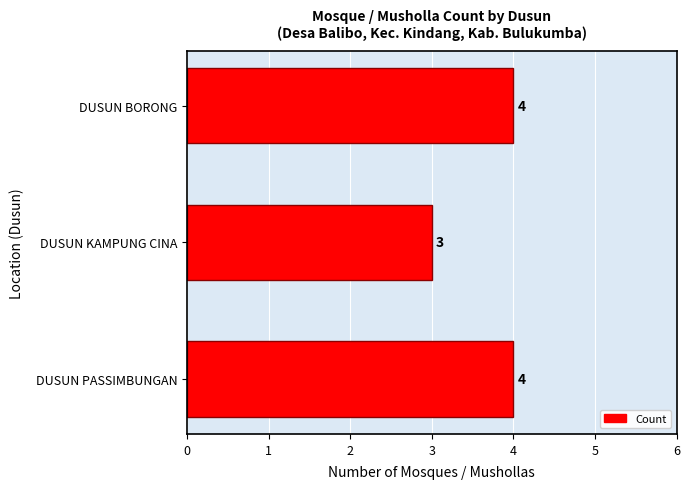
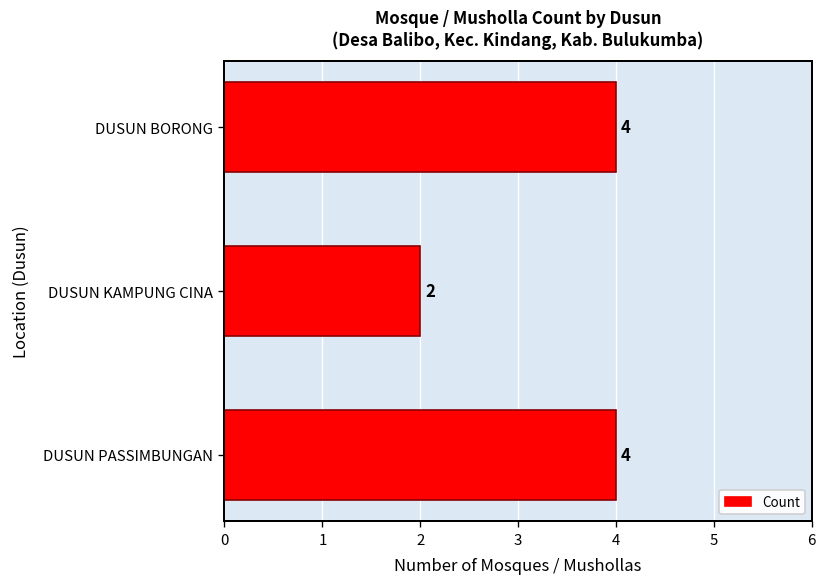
  {
    "DUSUN BORONG": 4,
-   "DUSUN KAMPUNG CINA": 3,
+   "DUSUN KAMPUNG CINA": 2,
    "DUSUN PASSIMBUNGAN": 4
  }
